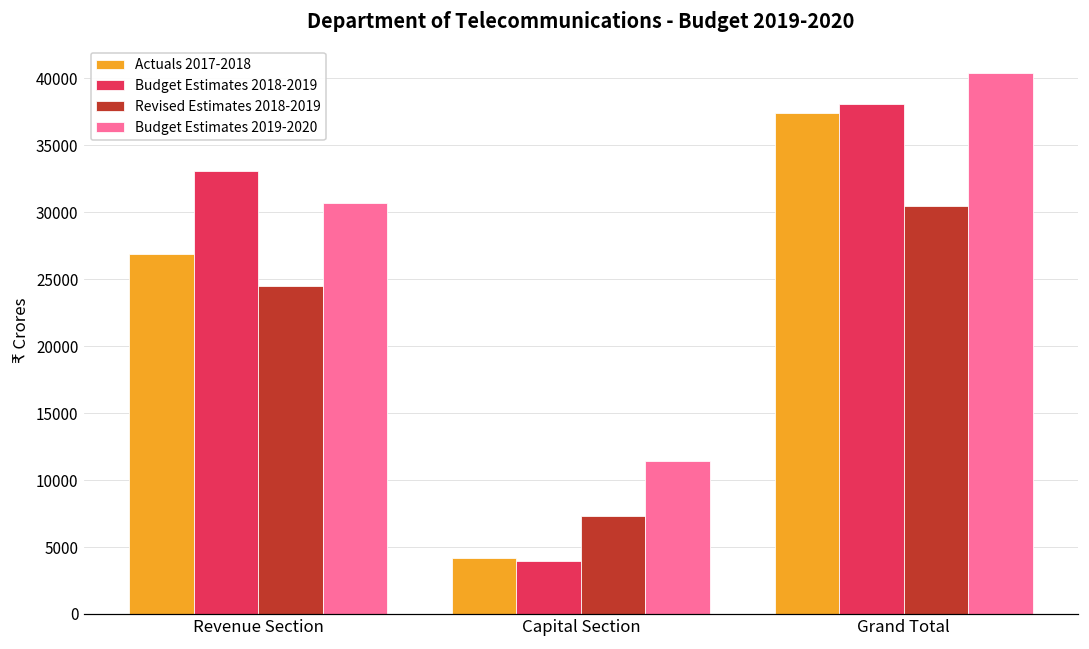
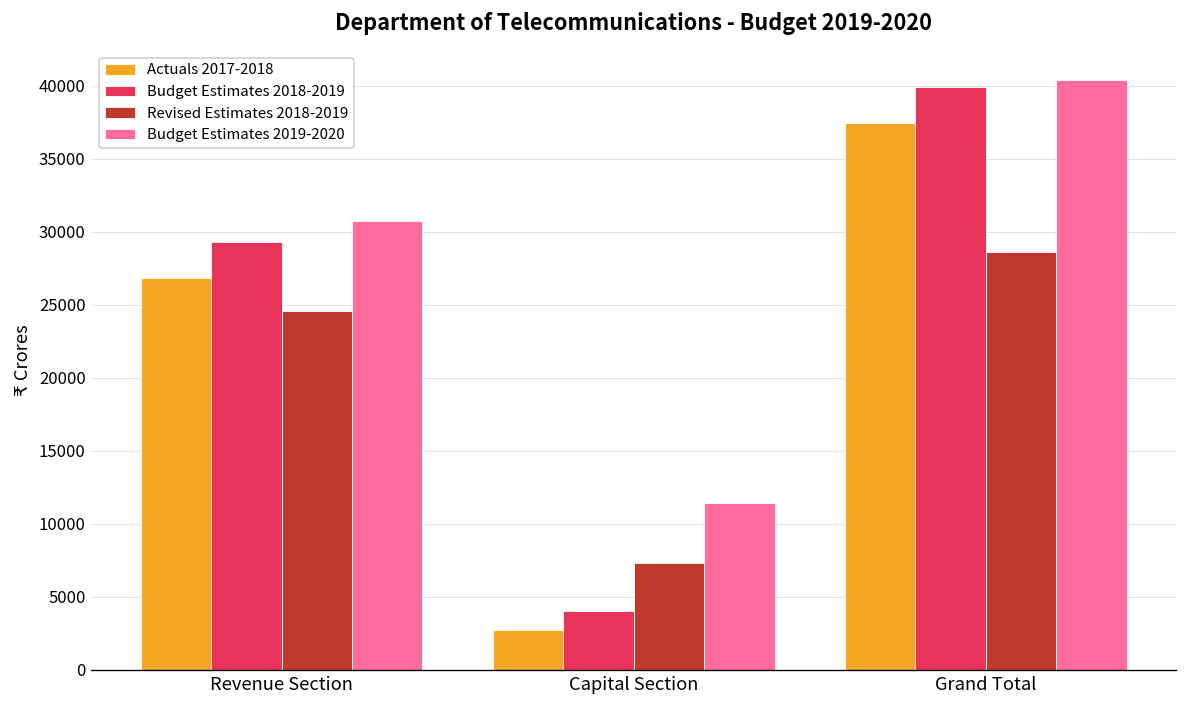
  {
    "Actuals 2017-2018": {
      "Revenue Section": 26800,
-     "Capital Section": 4200,
+     "Capital Section": 2700,
      "Grand Total": 37500
    },
    "Budget Estimates 2018-2019": {
-     "Revenue Section": 33100,
+     "Revenue Section": 29300,
      "Capital Section": 4000,
-     "Grand Total": 38100
+     "Grand Total": 39900
    },
    "Revised Estimates 2018-2019": {
      "Revenue Section": 24500,
      "Capital Section": 7300,
-     "Grand Total": 30500
+     "Grand Total": 28600
    },
    "Budget Estimates 2019-2020": {
      "Revenue Section": 30700,
      "Capital Section": 11400,
      "Grand Total": 40400
    }
  }
